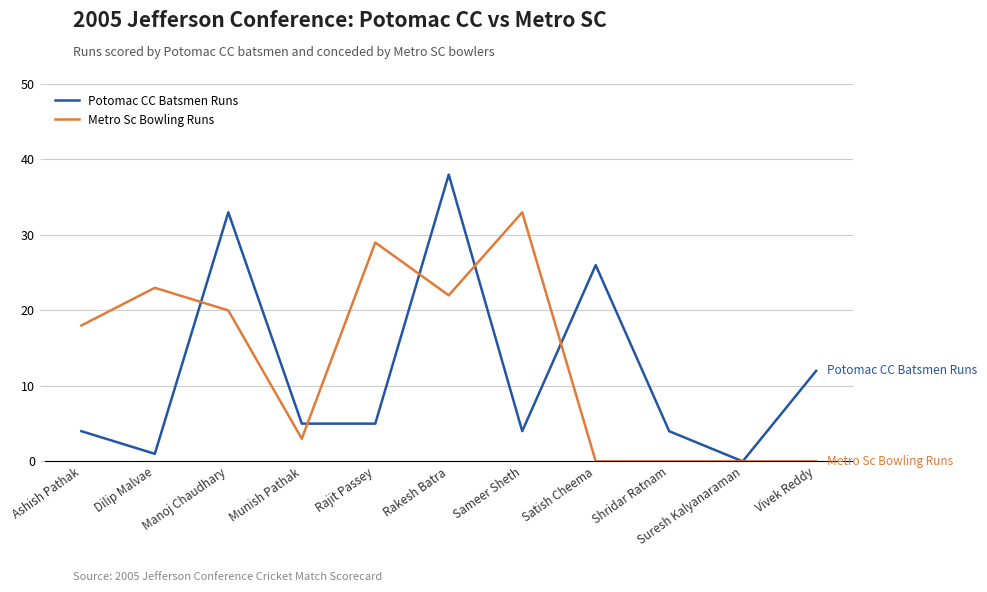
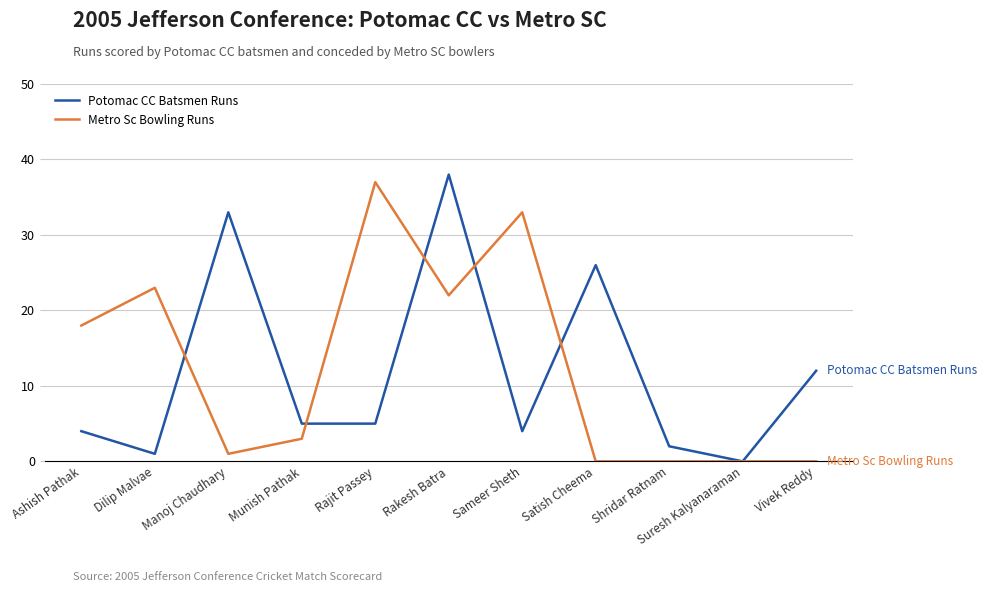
  {
    "Potomac CC Batsmen Runs": {
      "Ashish Pathak": 4,
      "Dilip Malvae": 1,
      "Manoj Chaudhary": 33,
      "Munish Pathak": 5,
      "Rajit Passey": 5,
      "Rakesh Batra": 38,
      "Sameer Sheth": 4,
      "Satish Cheema": 26,
-     "Shridar Ratnam": 4,
+     "Shridar Ratnam": 2,
      "Vivek Reddy": 12
    },
    "Metro Sc Bowling Runs": {
      "Ashish Pathak": 18,
      "Dilip Malvae": 23,
-     "Manoj Chaudhary": 20,
+     "Manoj Chaudhary": 1,
      "Munish Pathak": 3,
-     "Rajit Passey": 29,
+     "Rajit Passey": 37,
      "Rakesh Batra": 22,
      "Sameer Sheth": 33,
      "Satish Cheema": 0,
      "Shridar Ratnam": 0,
      "Vivek Reddy": 0
    }
  }
